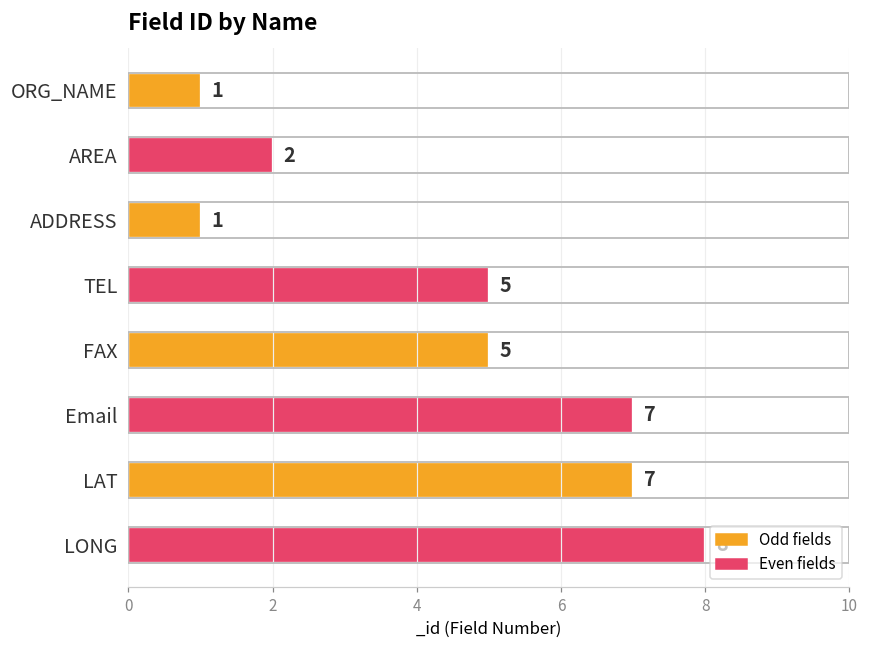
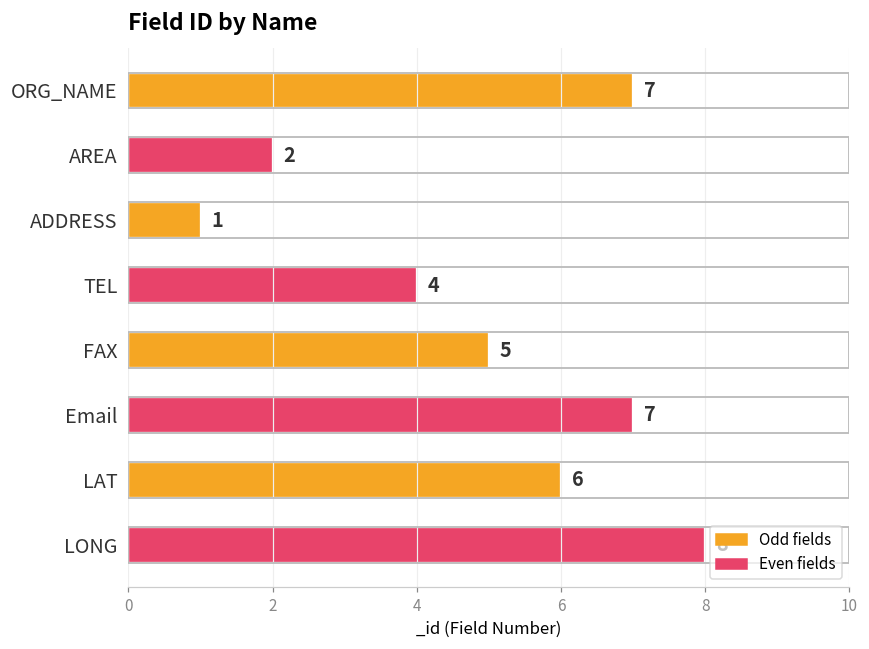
  {
-   "ORG_NAME": 1,
+   "ORG_NAME": 7,
    "AREA": 2,
    "ADDRESS": 1,
-   "TEL": 5,
+   "TEL": 4,
    "FAX": 5,
    "Email": 7,
-   "LAT": 7
+   "LAT": 6
  }
